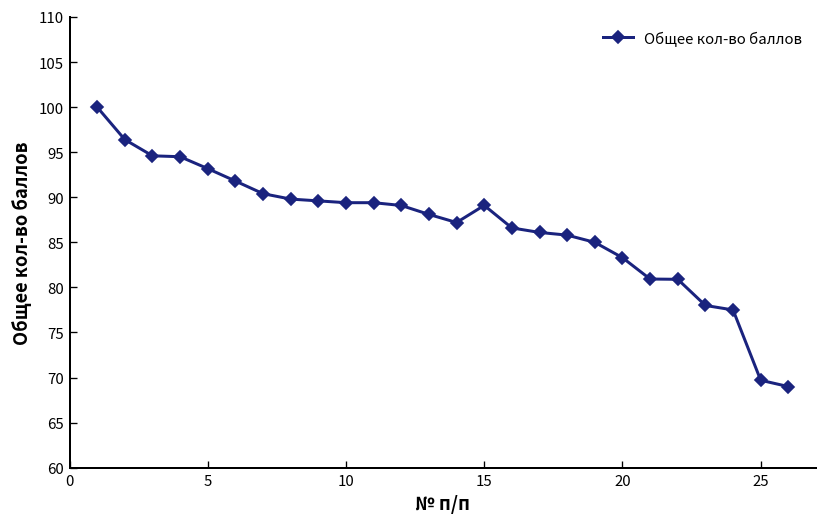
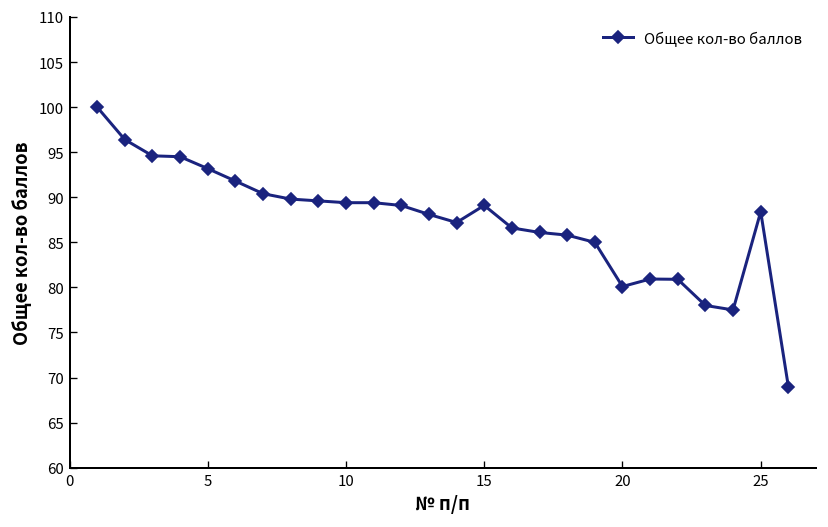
  {
    "5": 93,
    "10": 89,
    "15": 89,
-   "20": 83,
-   "25": 70
+   "20": 80,
+   "25": 88
  }
